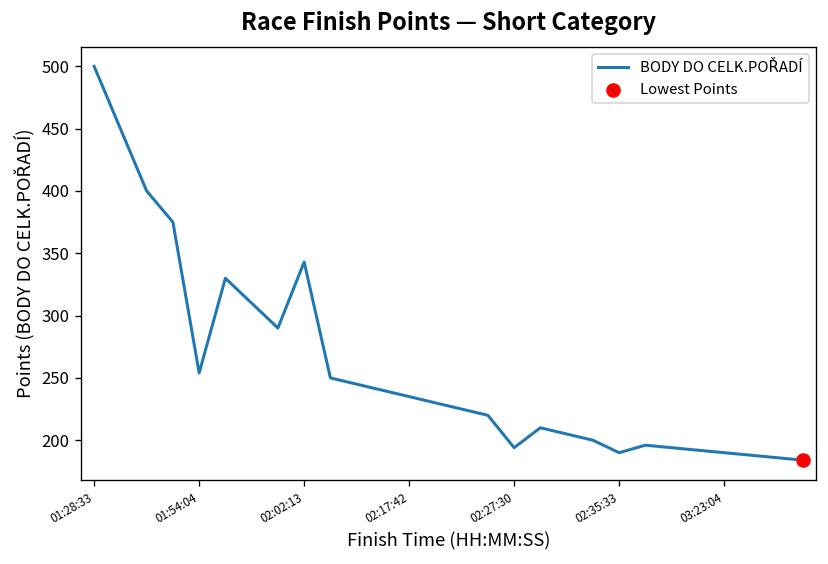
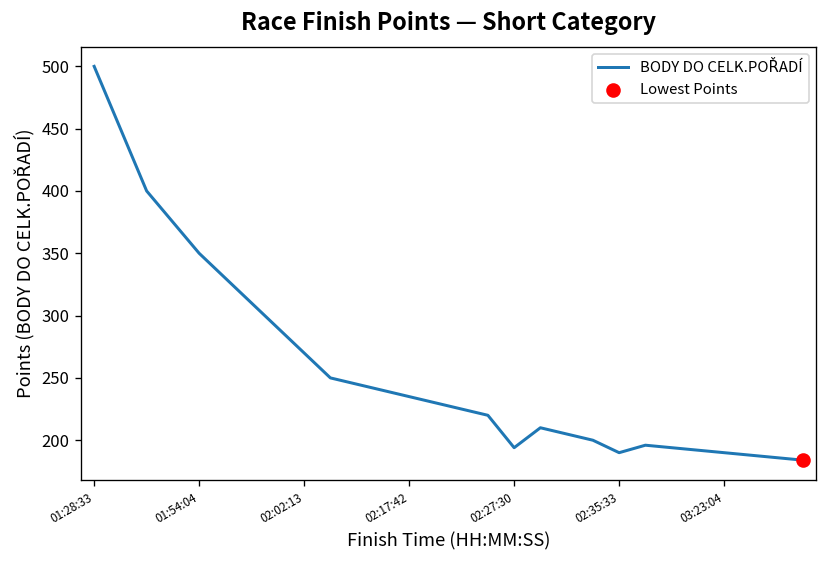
  {
    "BODY DO CELK.POŘADÍ": {
      "01:28:33": 500,
-     "01:54:04": 254,
-     "02:02:13": 343,
+     "01:54:04": 350,
+     "02:02:13": 270,
      "02:17:42": 235,
      "02:27:30": 194,
      "02:35:33": 190,
      "03:23:04": 190
    }
  }
